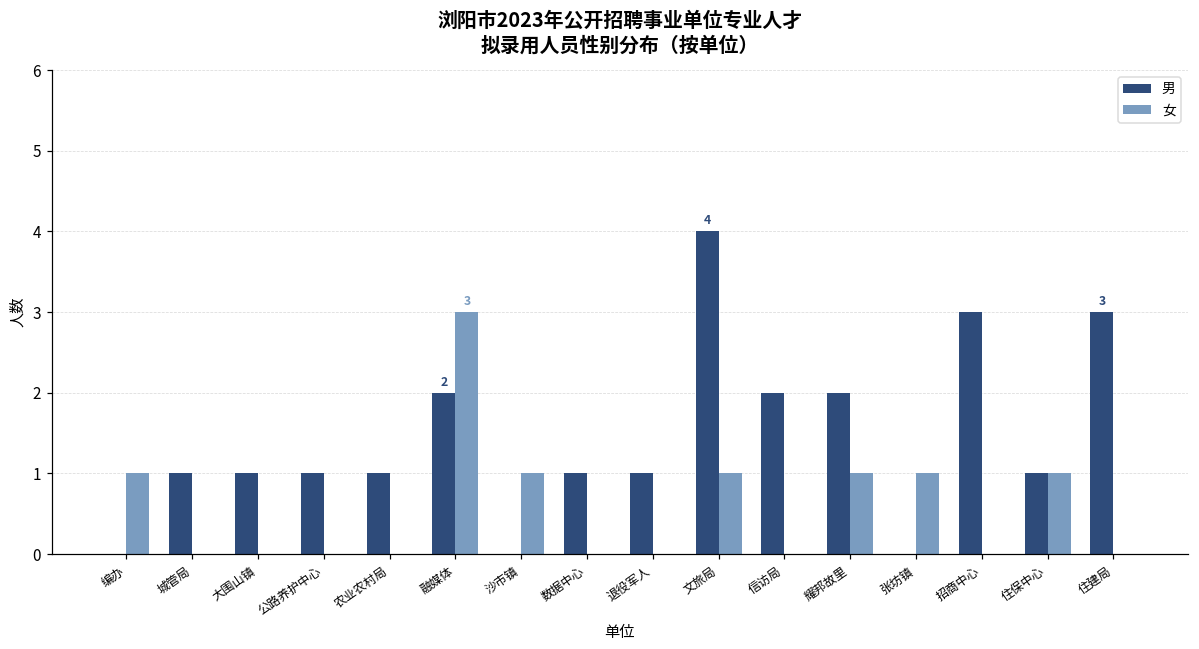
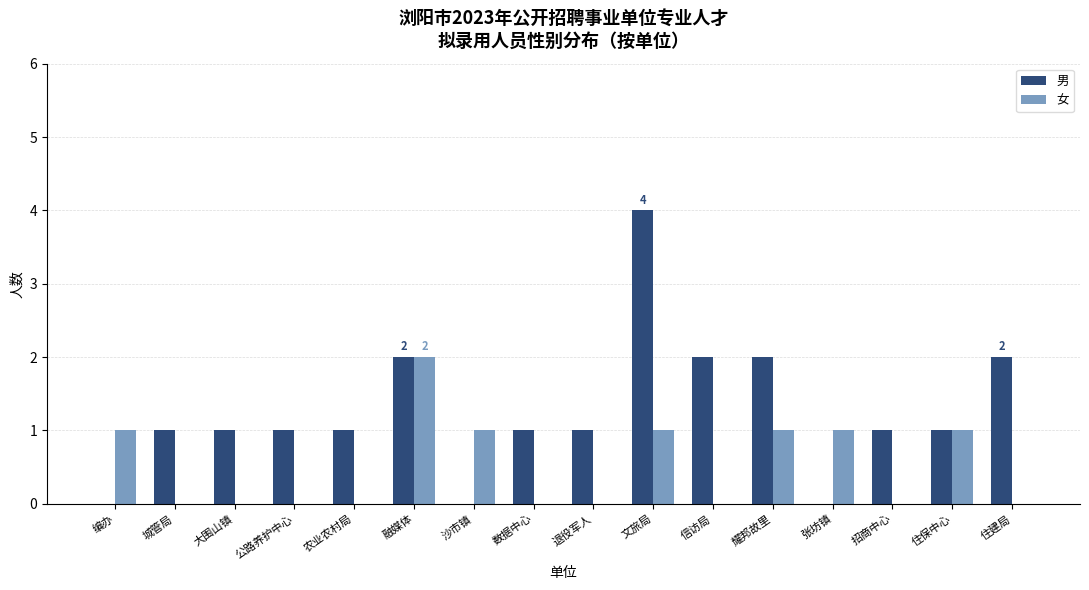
  {
    "男": {
      "融媒体": 2,
      "文旅局": 4,
-     "招商中心": 3,
-     "住建局": 3
+     "招商中心": 1,
+     "住建局": 2
    },
    "女": {
-     "融媒体": 3
+     "融媒体": 2
    }
  }
